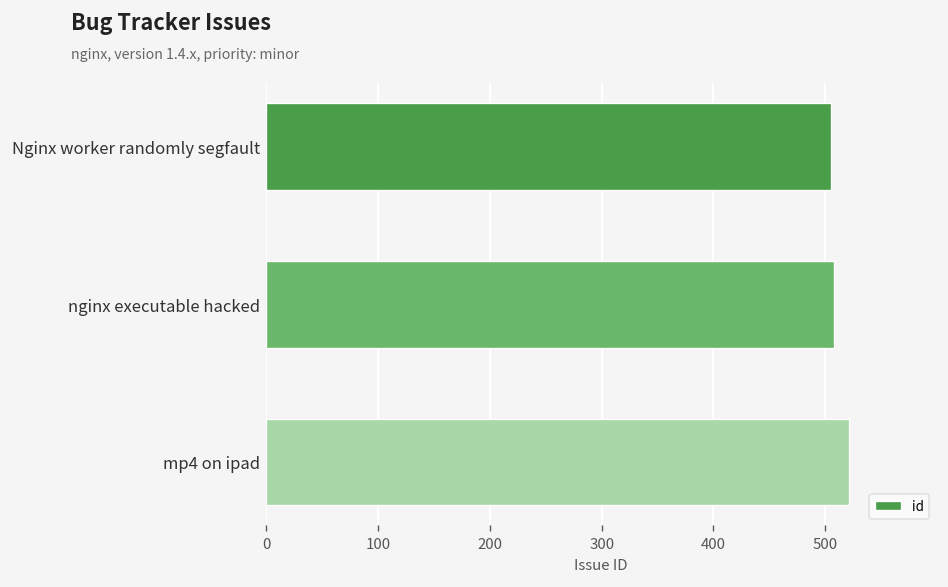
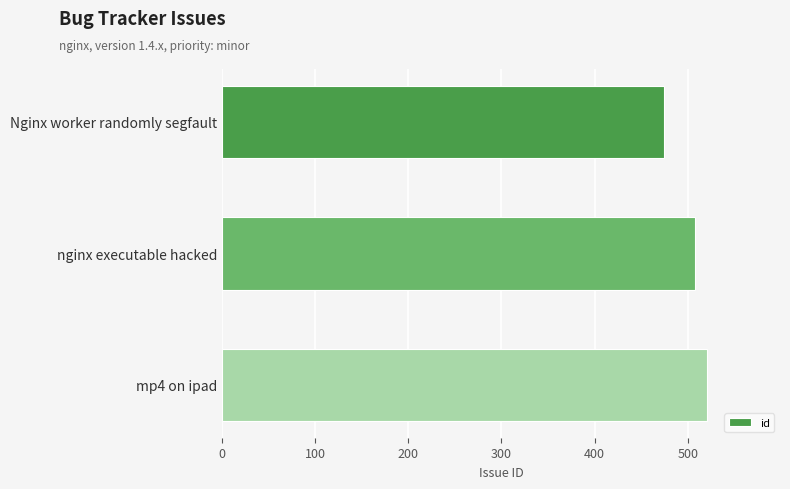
  {
-   "Nginx worker randomly segfault": 510,
+   "Nginx worker randomly segfault": 480,
    "nginx executable hacked": 510,
    "mp4 on ipad": 520
  }
